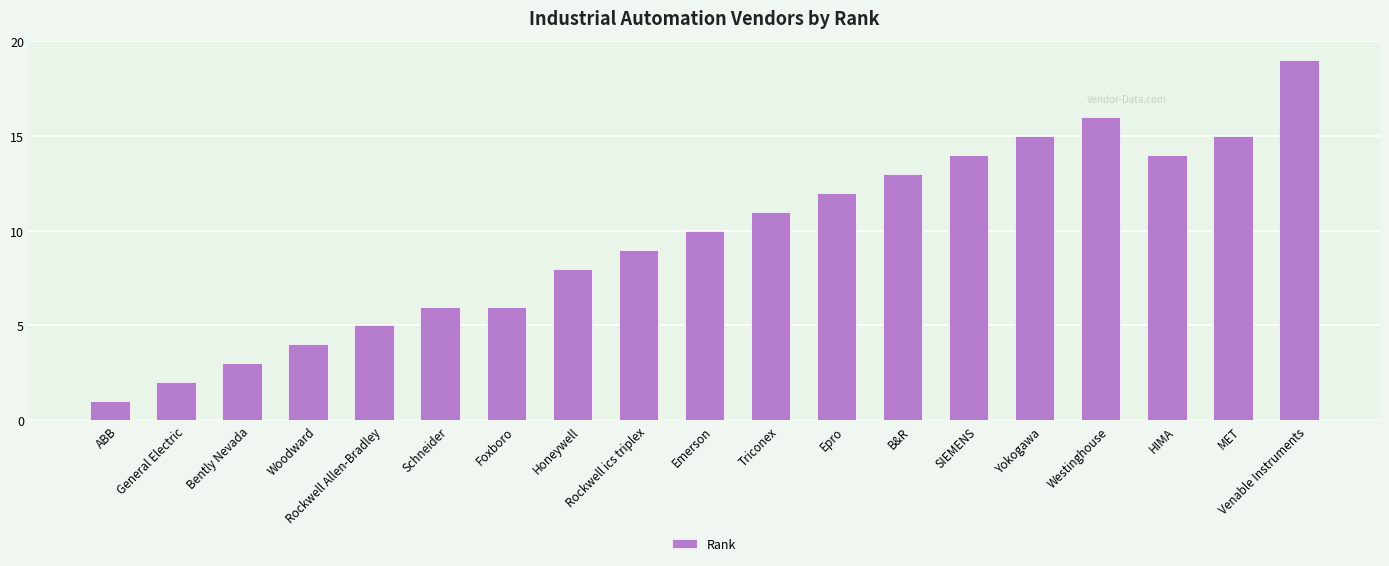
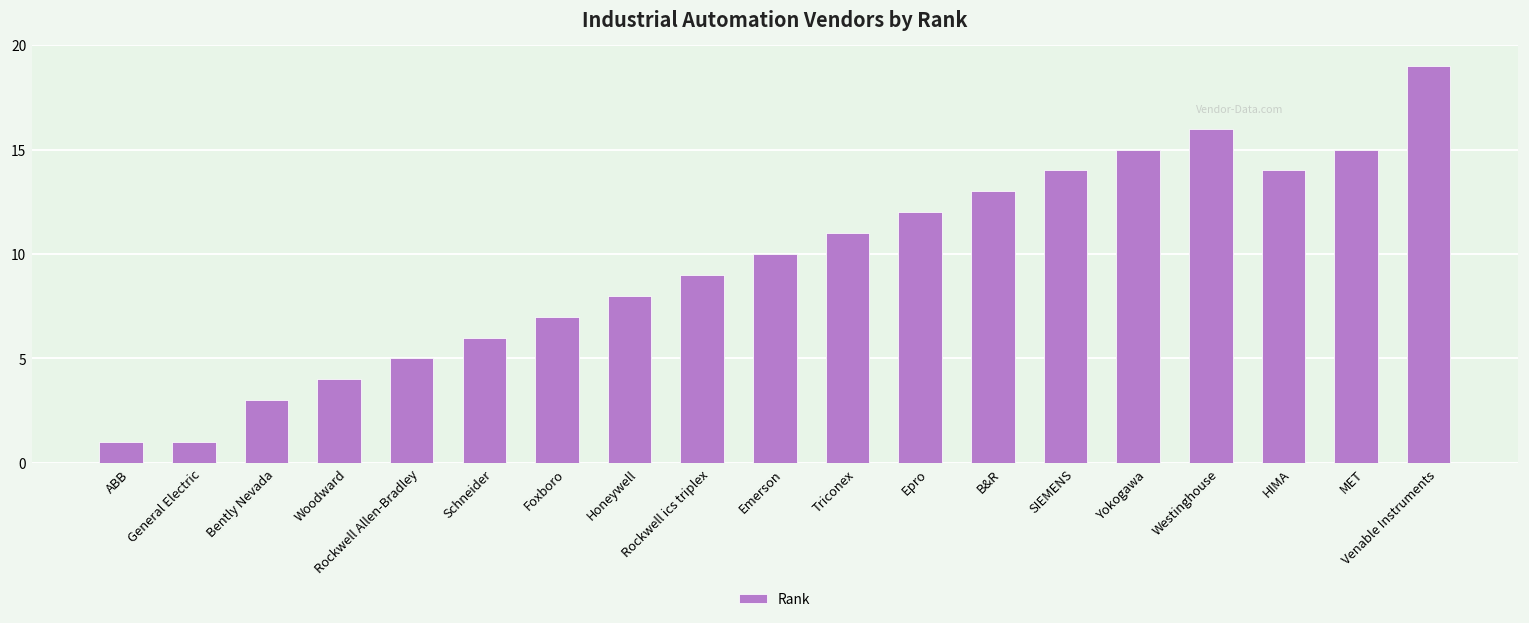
  {
    "ABB": 1,
-   "General Electric": 2,
+   "General Electric": 1,
    "Bently Nevada": 3,
    "Woodward": 4,
    "Rockwell Allen-Bradley": 5,
    "Schneider": 6,
-   "Foxboro": 6,
+   "Foxboro": 7,
    "Honeywell": 8,
    "Rockwell ics triplex": 9,
    "Emerson": 10,
    "Triconex": 11,
    "Epro": 12,
    "B&R": 13,
    "SIEMENS": 14,
    "Yokogawa": 15,
    "Westinghouse": 16,
    "HIMA": 14,
    "MET": 15,
    "Venable Instruments": 19
  }
